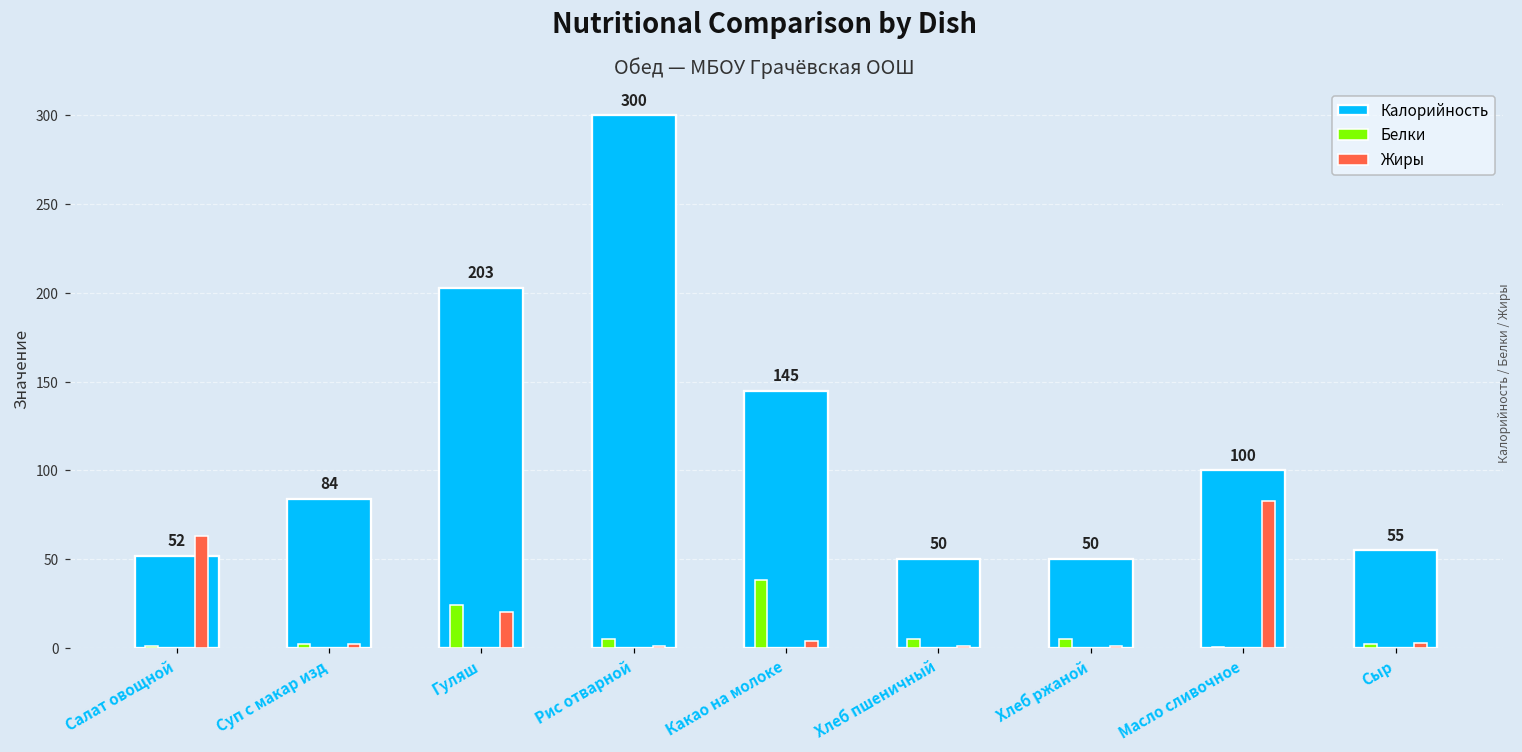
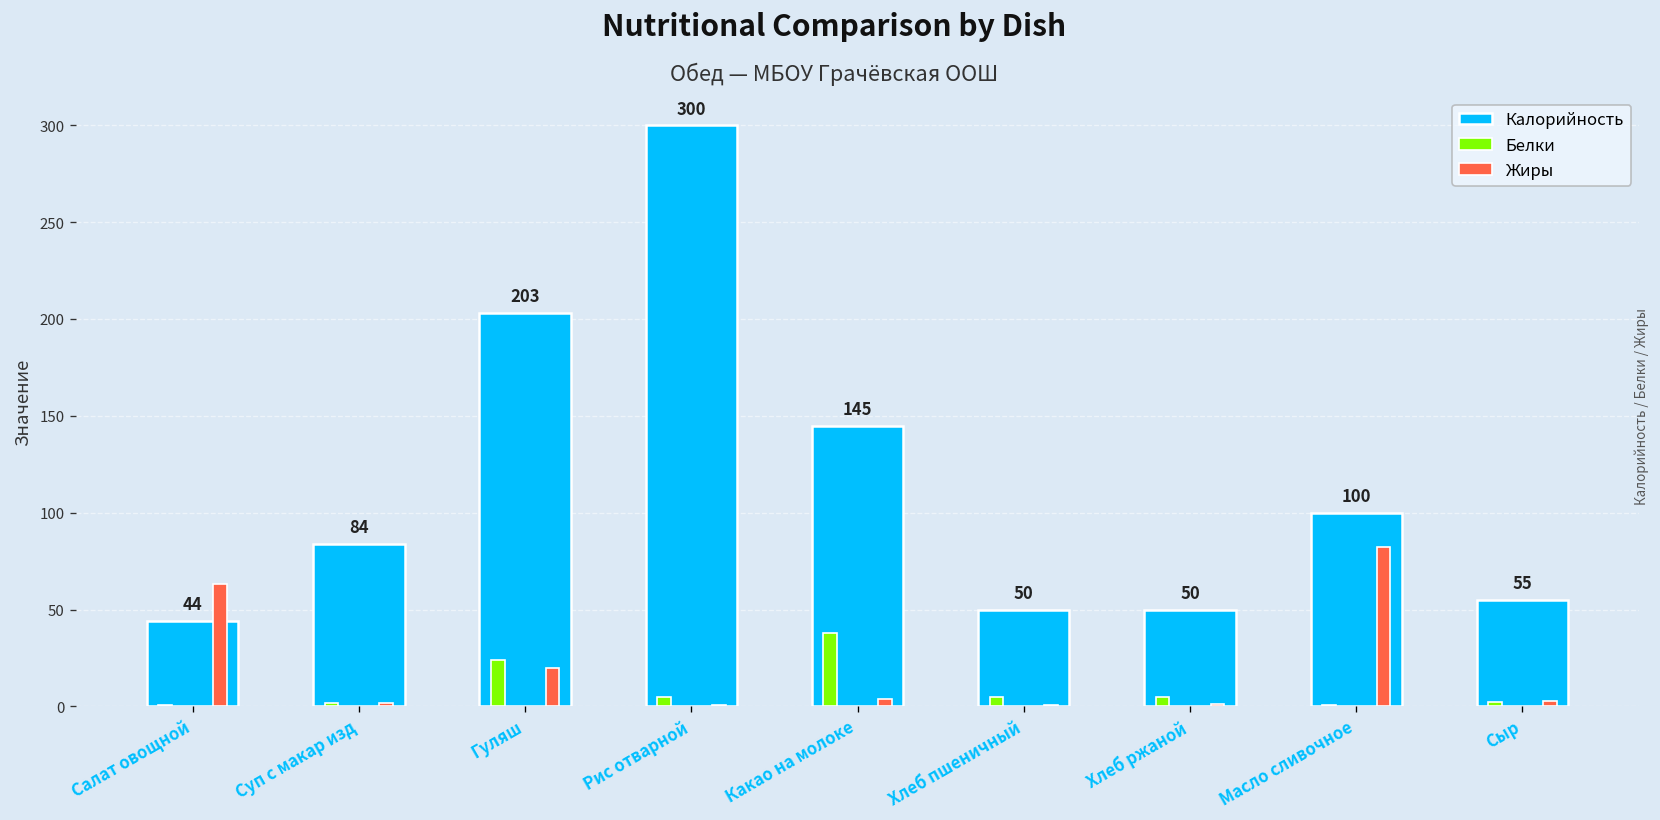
  {
    "Калорийность": {
-     "Салат овощной": 52,
+     "Салат овощной": 44,
      "Суп с макар изд": 84,
      "Гуляш": 203,
      "Рис отварной": 300,
      "Какао на молоке": 145,
      "Хлеб пшеничный": 50,
      "Хлеб ржаной": 50,
      "Масло сливочное": 100,
      "Сыр": 55
    },
    "Жиры": {
      "Салат овощной": 63
    }
  }
